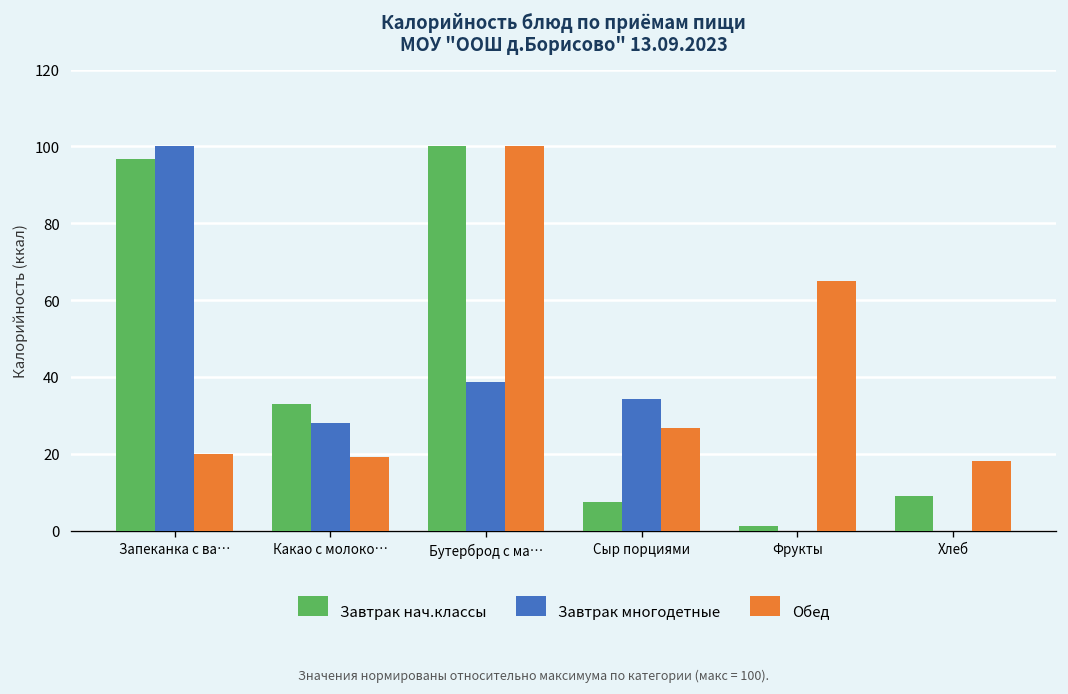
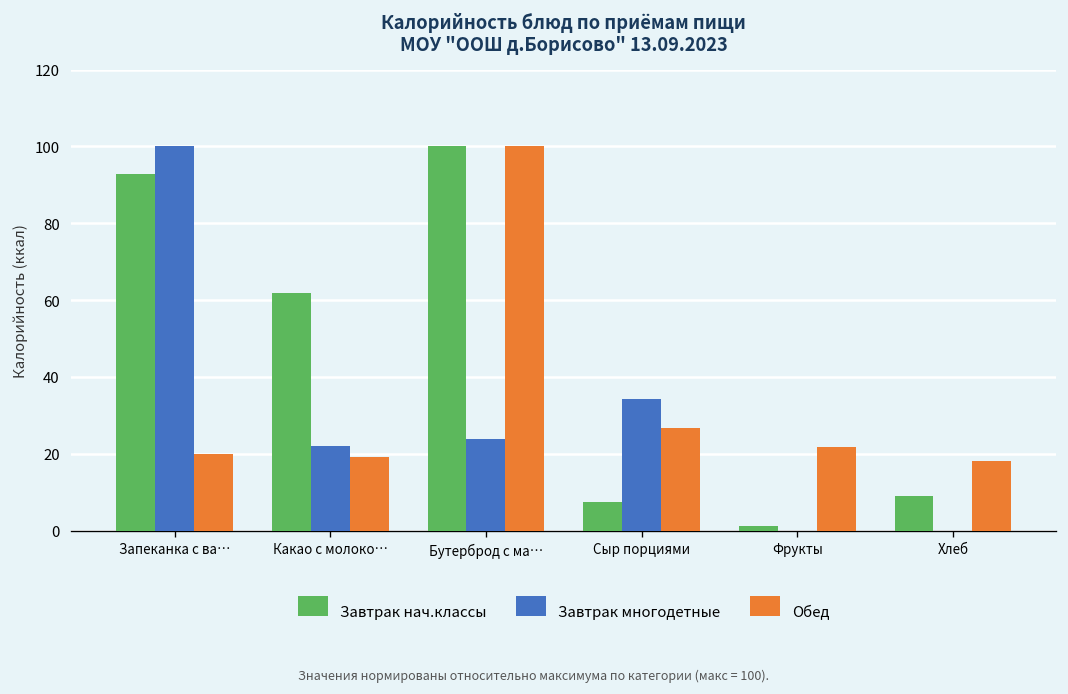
  {
    "Завтрак нач.классы": {
-     "Запеканка с ва…": 97,
-     "Какао с молоко…": 33,
+     "Запеканка с ва…": 93,
+     "Какао с молоко…": 62,
      "Бутерброд с ма…": 100,
      "Сыр порциями": 7,
      "Фрукты": 1,
      "Хлеб": 9
    },
    "Завтрак многодетные": {
      "Запеканка с ва…": 100,
-     "Какао с молоко…": 28,
-     "Бутерброд с ма…": 39,
+     "Какао с молоко…": 22,
+     "Бутерброд с ма…": 24,
      "Сыр порциями": 34,
      "Фрукты": 0,
      "Хлеб": 0
    },
    "Обед": {
      "Запеканка с ва…": 20,
      "Какао с молоко…": 19,
      "Бутерброд с ма…": 100,
      "Сыр порциями": 27,
-     "Фрукты": 65,
+     "Фрукты": 22,
      "Хлеб": 18
    }
  }
